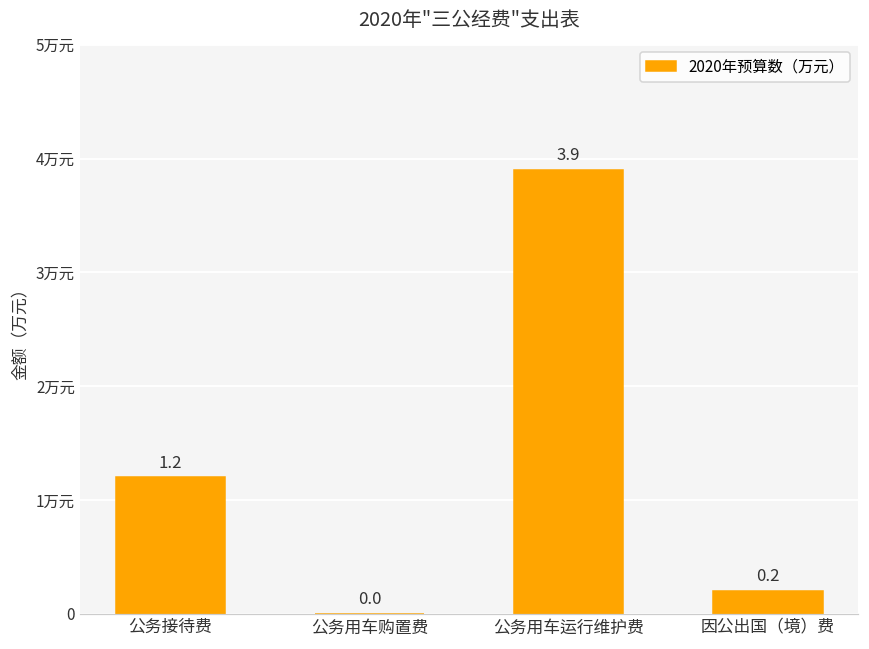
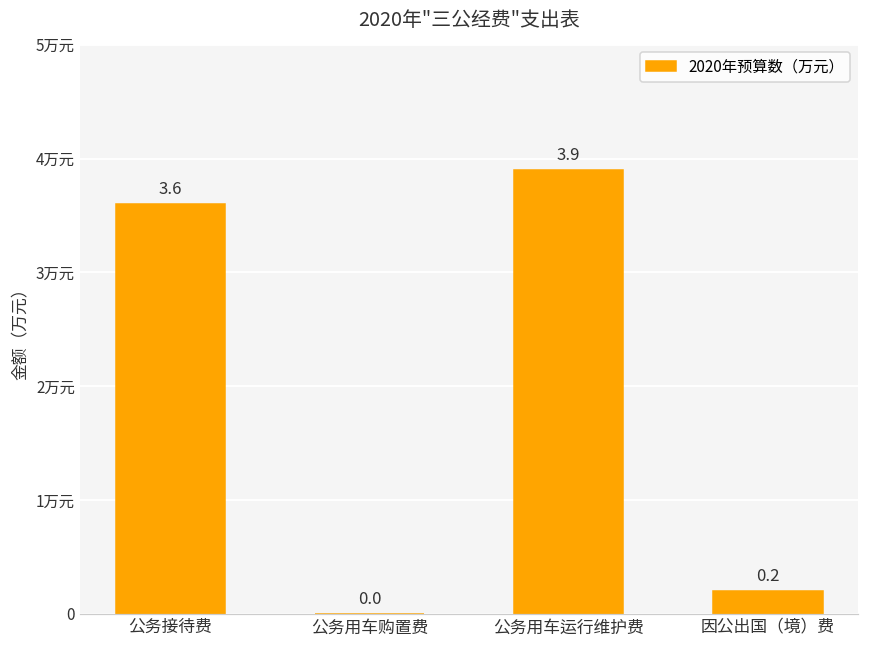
  {
-   "公务接待费": 1.2,
+   "公务接待费": 3.6,
    "公务用车购置费": 0.0,
    "公务用车运行维护费": 3.9,
    "因公出国（境）费": 0.2
  }
